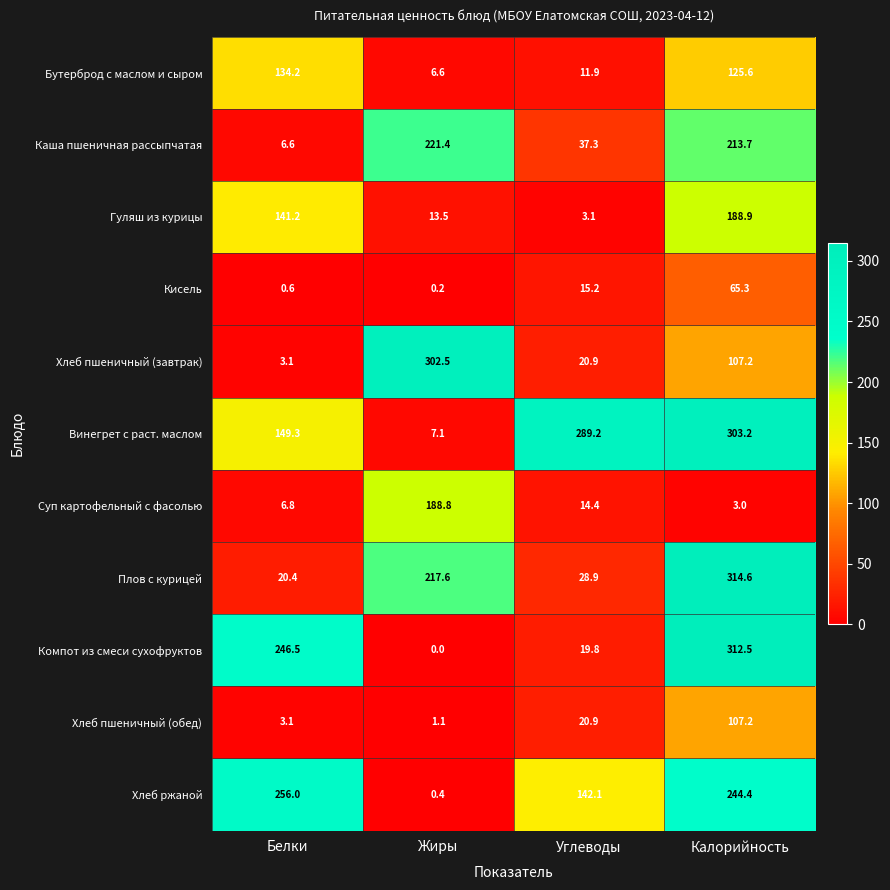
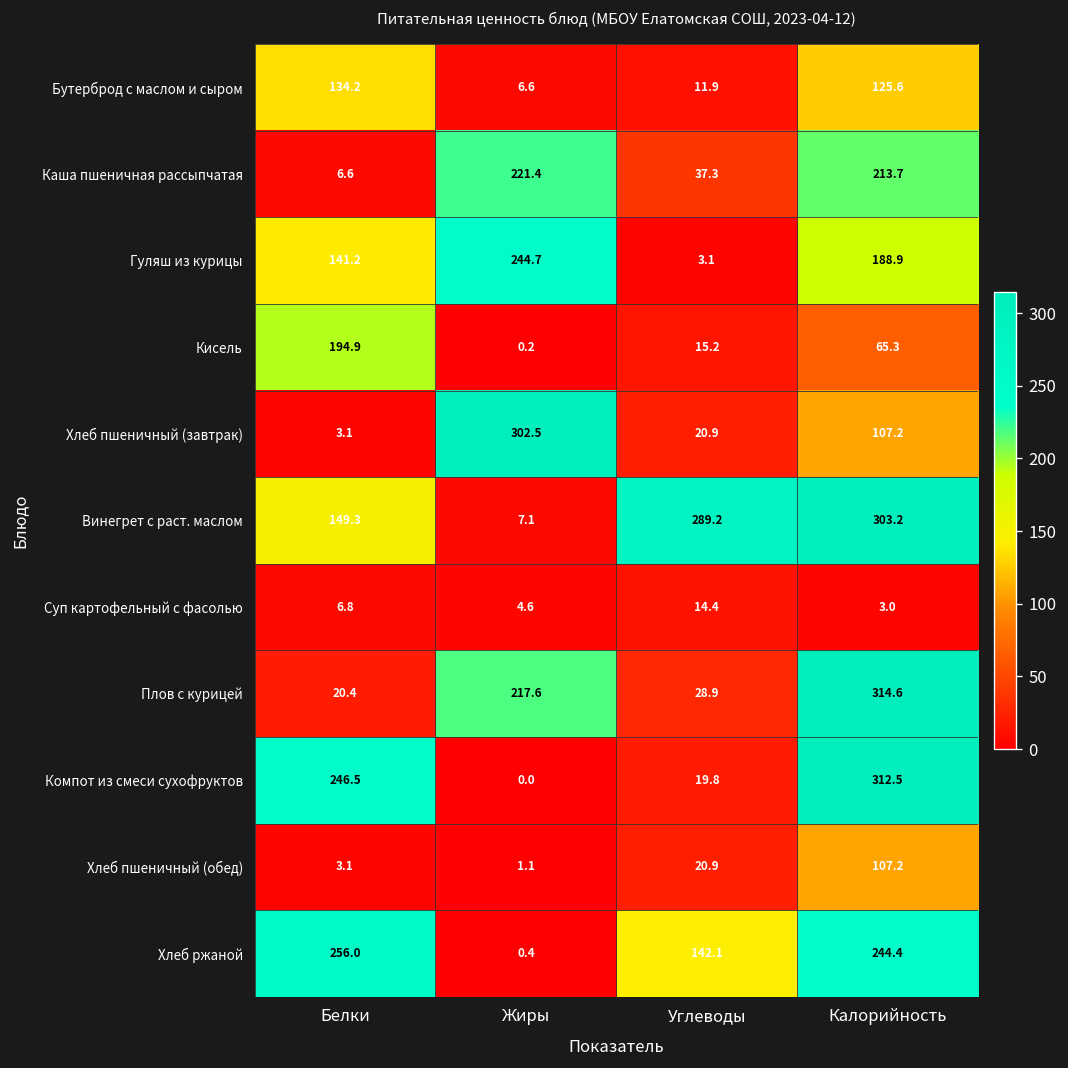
  {
    "Бутерброд с маслом и сыром": {
      "Белки": 134.2,
      "Жиры": 6.6,
      "Углеводы": 11.9,
      "Калорийность": 125.6
    },
    "Каша пшеничная рассыпчатая": {
      "Белки": 6.6,
      "Жиры": 221.4,
      "Углеводы": 37.3,
      "Калорийность": 213.7
    },
    "Гуляш из курицы": {
      "Белки": 141.2,
-     "Жиры": 13.5,
+     "Жиры": 244.7,
      "Углеводы": 3.1,
      "Калорийность": 188.9
    },
    "Кисель": {
-     "Белки": 0.6,
+     "Белки": 194.9,
      "Жиры": 0.2,
      "Углеводы": 15.2,
      "Калорийность": 65.3
    },
    "Хлеб пшеничный (завтрак)": {
      "Белки": 3.1,
      "Жиры": 302.5,
      "Углеводы": 20.9,
      "Калорийность": 107.2
    },
    "Винегрет с раст. маслом": {
      "Белки": 149.3,
      "Жиры": 7.1,
      "Углеводы": 289.2,
      "Калорийность": 303.2
    },
    "Суп картофельный с фасолью": {
      "Белки": 6.8,
-     "Жиры": 188.8,
+     "Жиры": 4.6,
      "Углеводы": 14.4,
      "Калорийность": 3.0
    },
    "Плов с курицей": {
      "Белки": 20.4,
      "Жиры": 217.6,
      "Углеводы": 28.9,
      "Калорийность": 314.6
    },
    "Компот из смеси сухофруктов": {
      "Белки": 246.5,
      "Жиры": 0.0,
      "Углеводы": 19.8,
      "Калорийность": 312.5
    },
    "Хлеб пшеничный (обед)": {
      "Белки": 3.1,
      "Жиры": 1.1,
      "Углеводы": 20.9,
      "Калорийность": 107.2
    },
    "Хлеб ржаной": {
      "Белки": 256.0,
      "Жиры": 0.4,
      "Углеводы": 142.1,
      "Калорийность": 244.4
    }
  }
